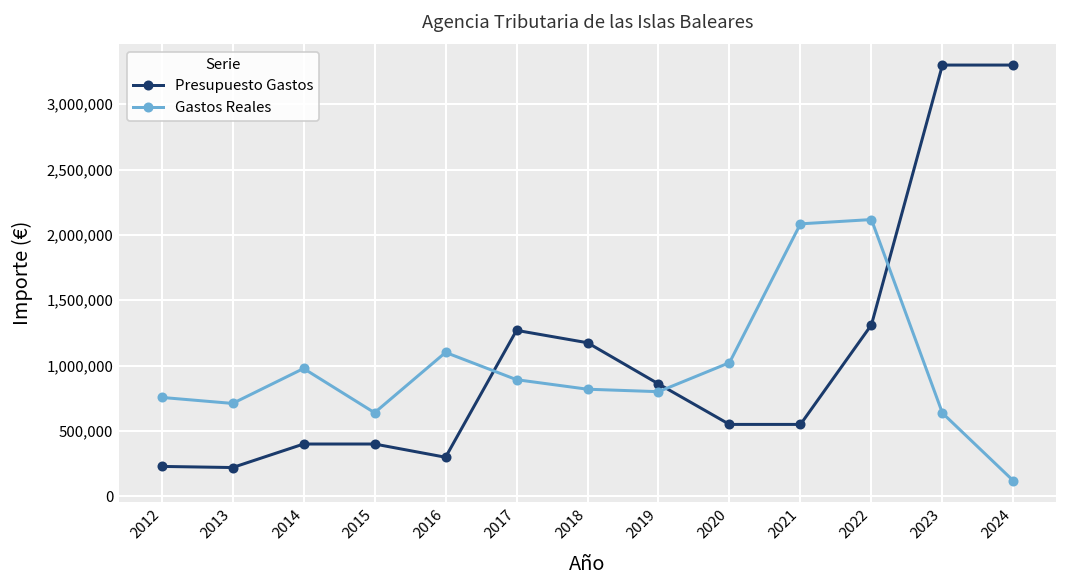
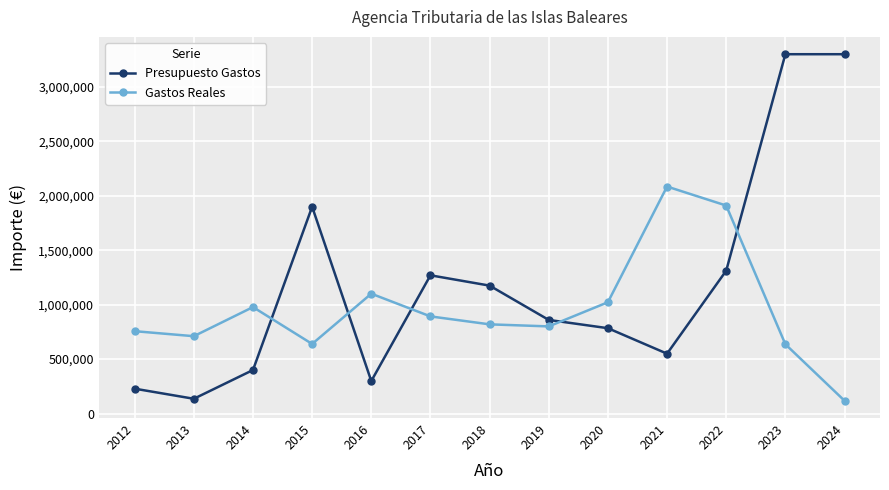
  {
    "Presupuesto Gastos": {
      "2012": "230,000",
-     "2013": "220,000",
+     "2013": "140,000",
      "2014": "400,000",
-     "2015": "400,000",
+     "2015": "1,900,000",
      "2016": "300,000",
      "2017": "1,270,000",
      "2018": "1,180,000",
      "2019": "860,000",
-     "2020": "550,000",
+     "2020": "780,000",
      "2021": "550,000",
      "2022": "1,310,000",
      "2023": "3,300,000",
      "2024": "3,300,000"
    },
    "Gastos Reales": {
      "2012": "760,000",
      "2013": "710,000",
      "2014": "980,000",
      "2015": "640,000",
      "2016": "1,100,000",
      "2017": "890,000",
      "2018": "820,000",
      "2019": "800,000",
      "2020": "1,020,000",
      "2021": "2,080,000",
-     "2022": "2,120,000",
+     "2022": "1,910,000",
      "2023": "640,000",
      "2024": "120,000"
    }
  }
